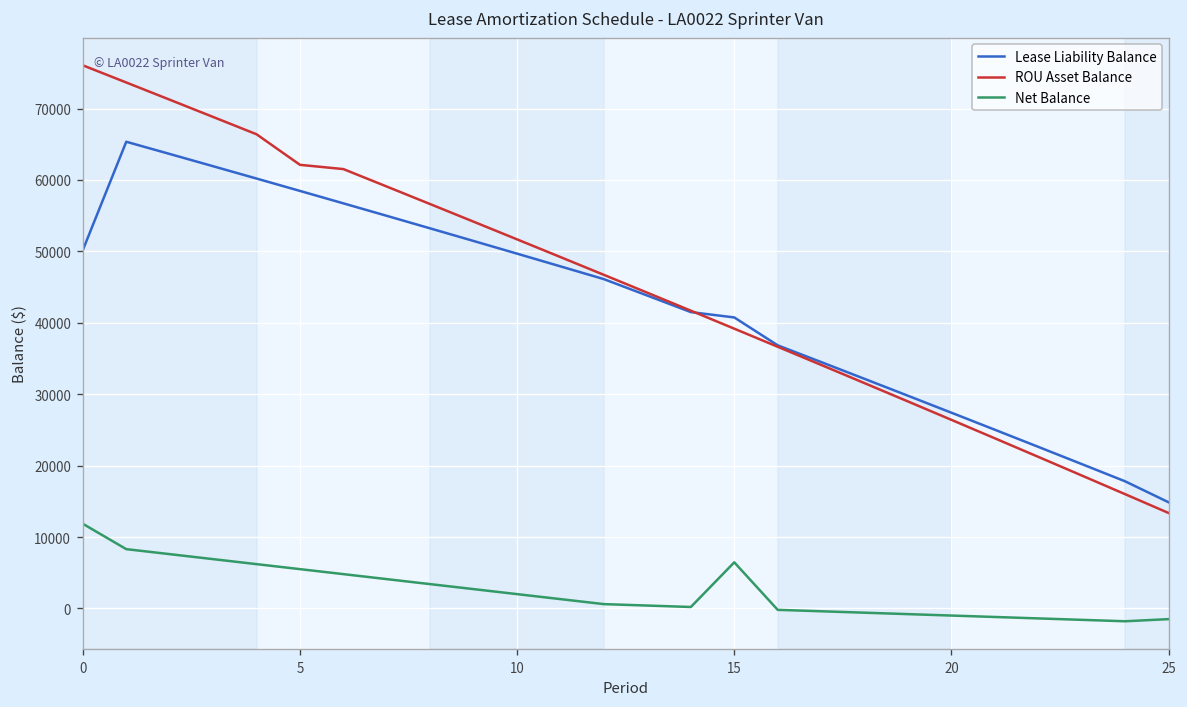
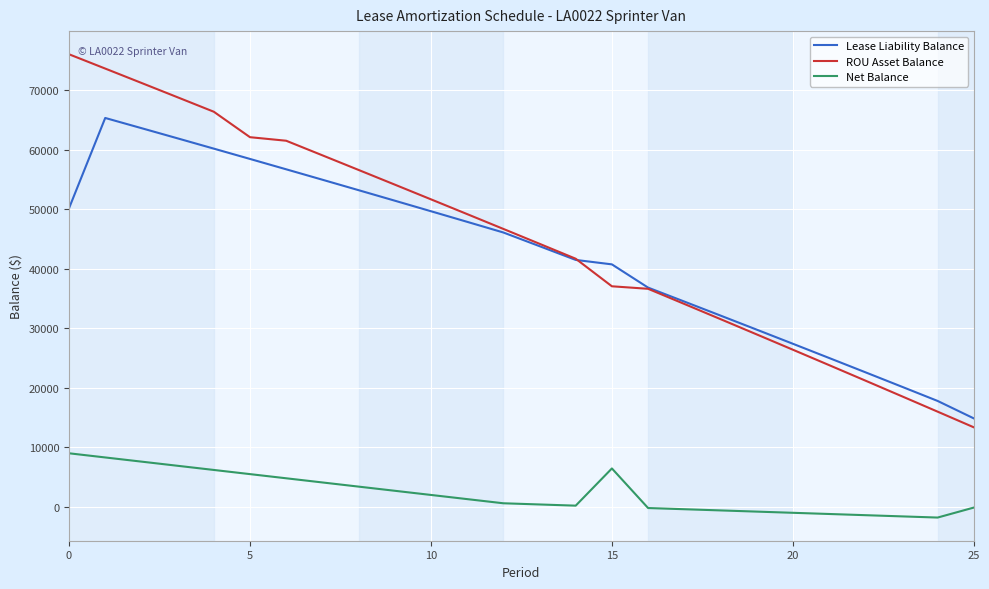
  {
    "Lease Liability Balance": {
      "0": 50000,
      "5": 58000,
      "10": 50000,
      "15": 41000,
      "20": 27000,
      "25": 15000
    },
    "ROU Asset Balance": {
      "0": 76000,
      "5": 62000,
      "10": 52000,
-     "15": 39000,
+     "15": 37000,
      "20": 26000,
      "25": 13000
    },
    "Net Balance": {
-     "0": 12000,
+     "0": 9000,
      "5": 6000,
      "10": 2000,
      "15": 6000,
      "20": -1000,
-     "25": -2000
+     "25": 0
    }
  }
